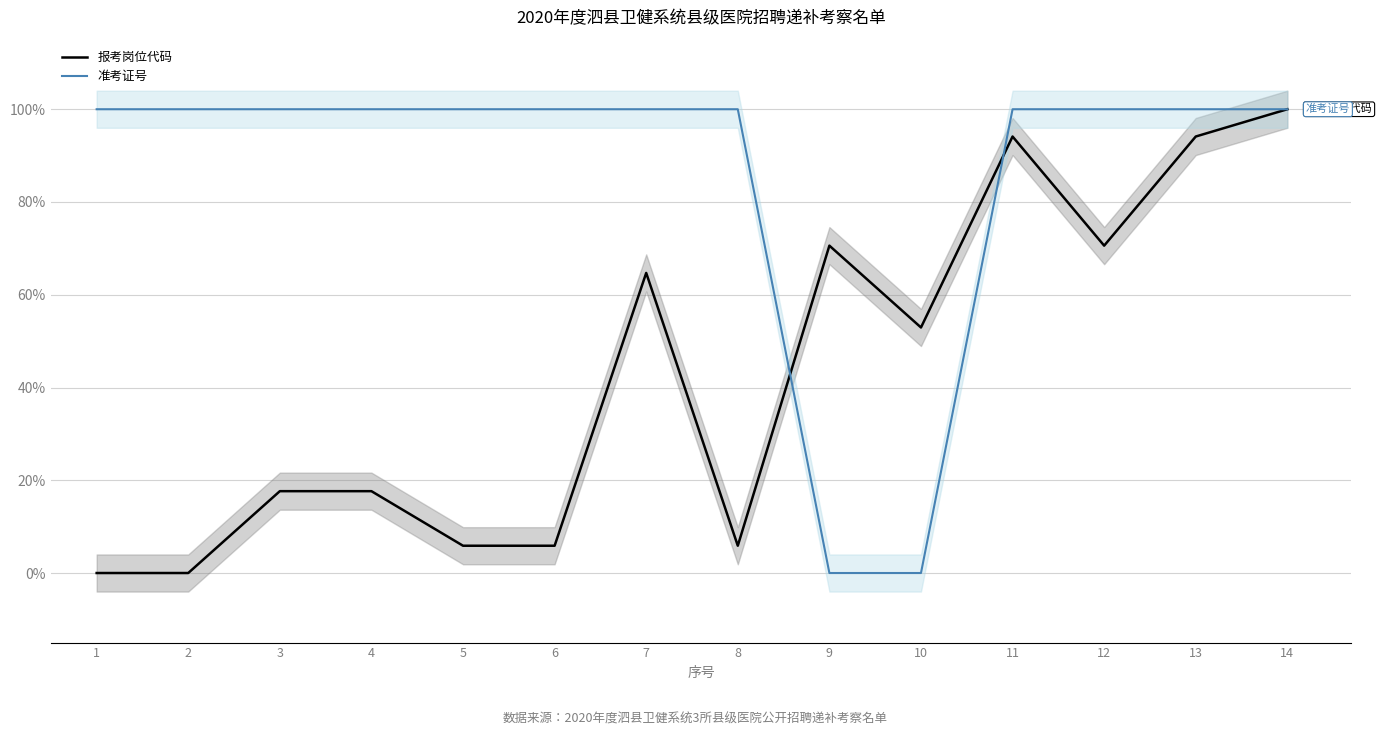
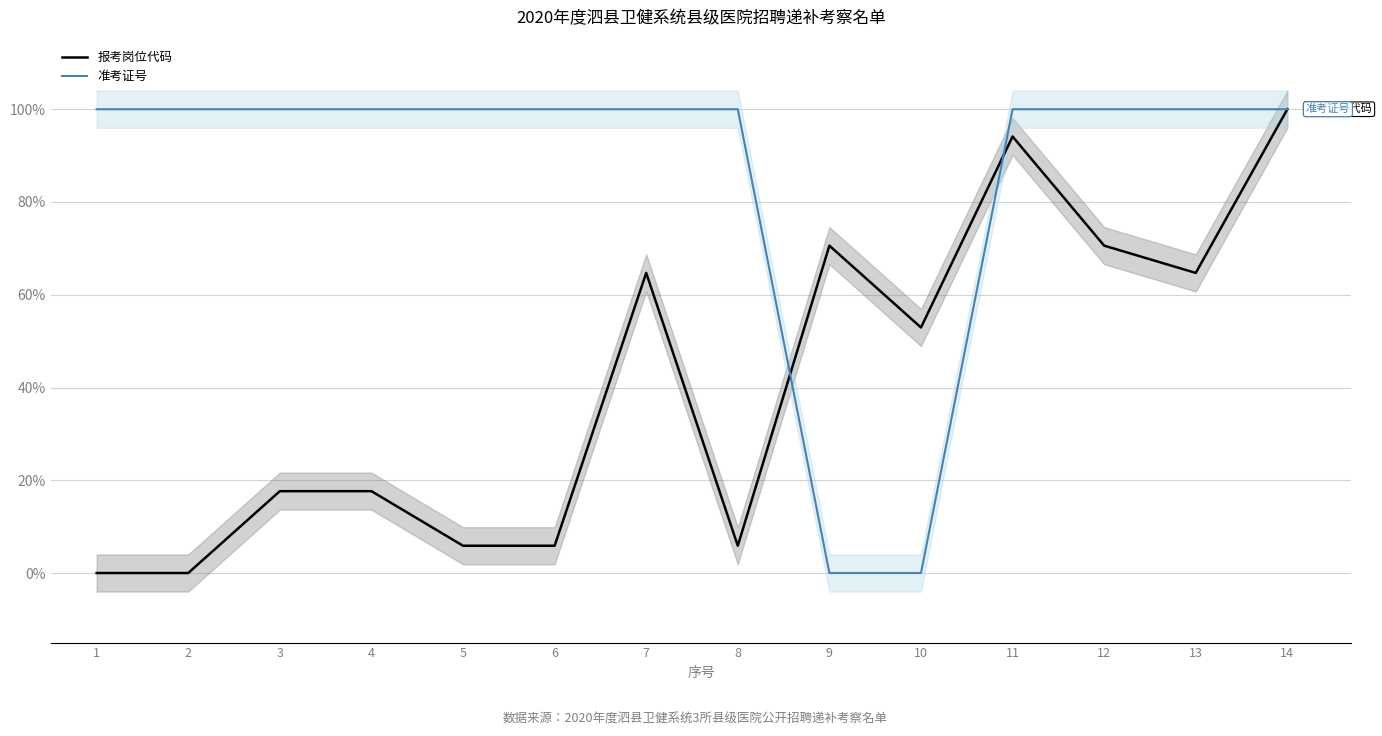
  {
    "报考岗位代码": {
      "1": "0%",
      "2": "0%",
      "3": "18%",
      "4": "18%",
      "5": "6%",
      "6": "6%",
      "7": "65%",
      "8": "6%",
      "9": "71%",
      "10": "53%",
      "11": "94%",
      "12": "71%",
-     "13": "94%"
+     "13": "65%"
    },
    "准考证号": {
      "1": "100%",
      "2": "100%",
      "3": "100%",
      "4": "100%",
      "5": "100%",
      "6": "100%",
      "7": "100%",
      "8": "100%",
      "9": "0%",
      "10": "0%",
      "11": "100%",
      "12": "100%",
      "13": "100%"
    }
  }
